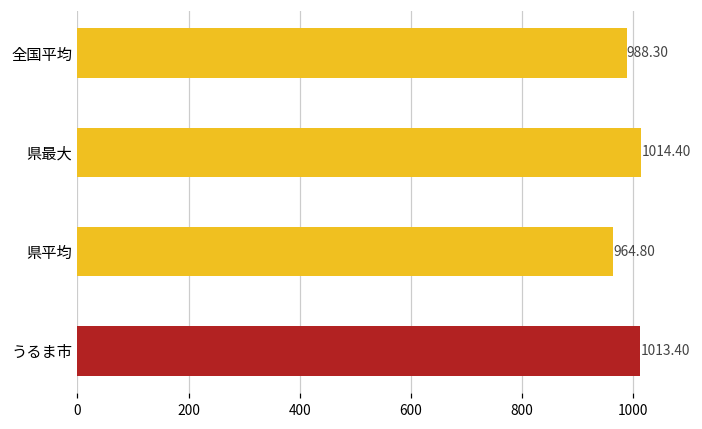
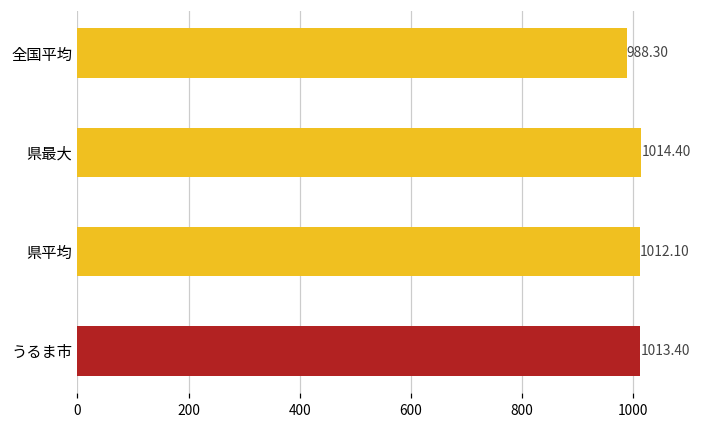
  {
    "全国平均": 988.30,
    "県最大": 1014.40,
-   "県平均": 964.80,
+   "県平均": 1012.10,
    "うるま市": 1013.40
  }
